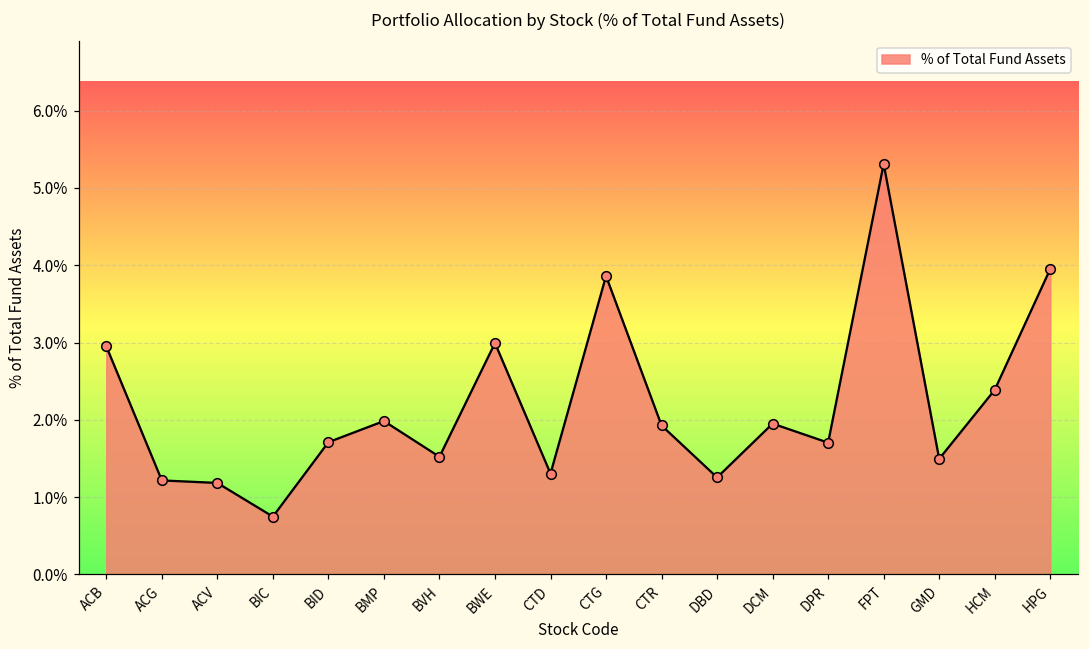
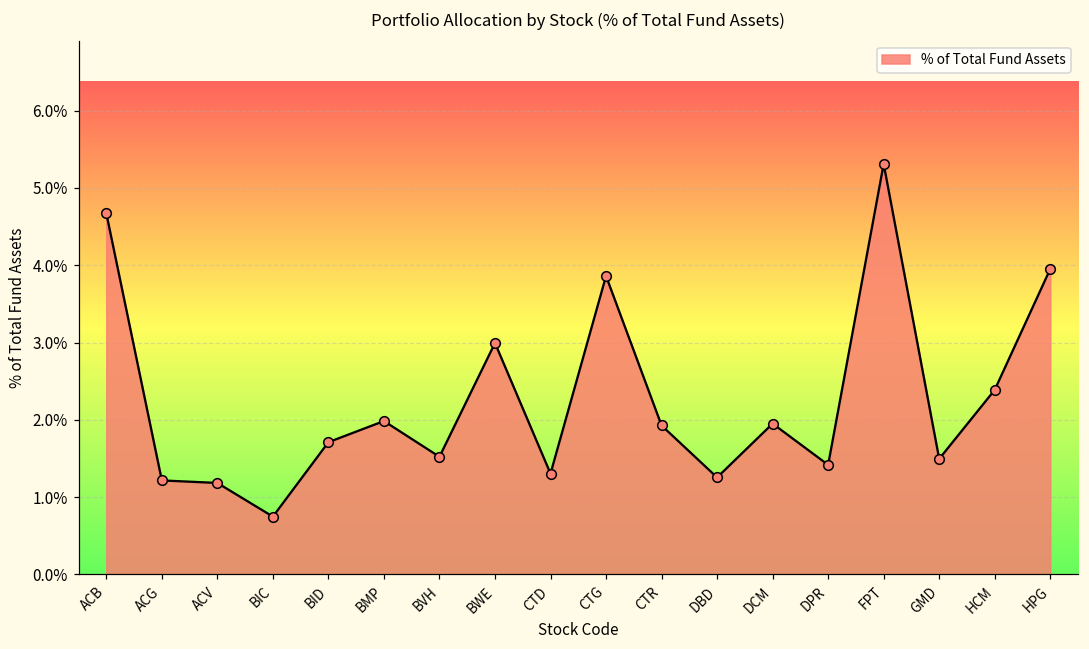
  {
-   "ACB": "3.0%",
+   "ACB": "4.7%",
    "ACG": "1.2%",
    "ACV": "1.2%",
    "BIC": "0.7%",
    "BID": "1.7%",
    "BMP": "2.0%",
    "BVH": "1.5%",
    "BWE": "3.0%",
    "CTD": "1.3%",
    "CTG": "3.9%",
    "CTR": "1.9%",
    "DBD": "1.3%",
    "DCM": "2.0%",
-   "DPR": "1.7%",
+   "DPR": "1.4%",
    "FPT": "5.3%",
    "GMD": "1.5%",
    "HCM": "2.4%",
    "HPG": "4.0%"
  }
